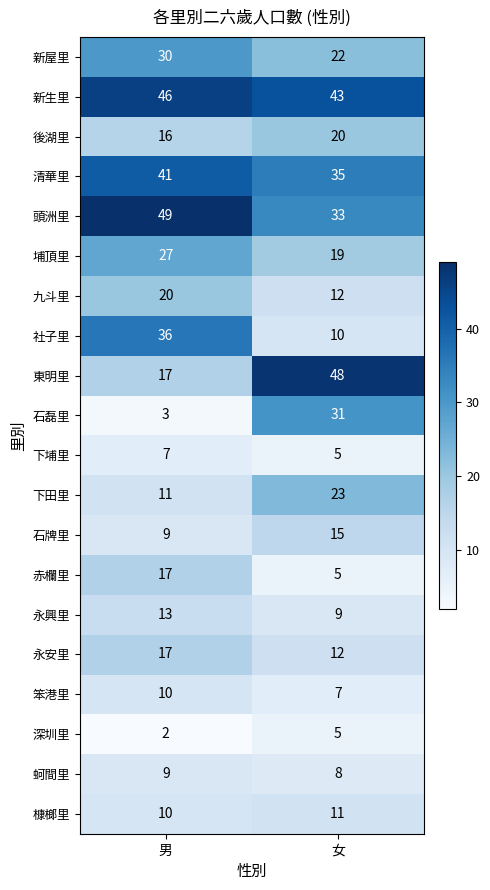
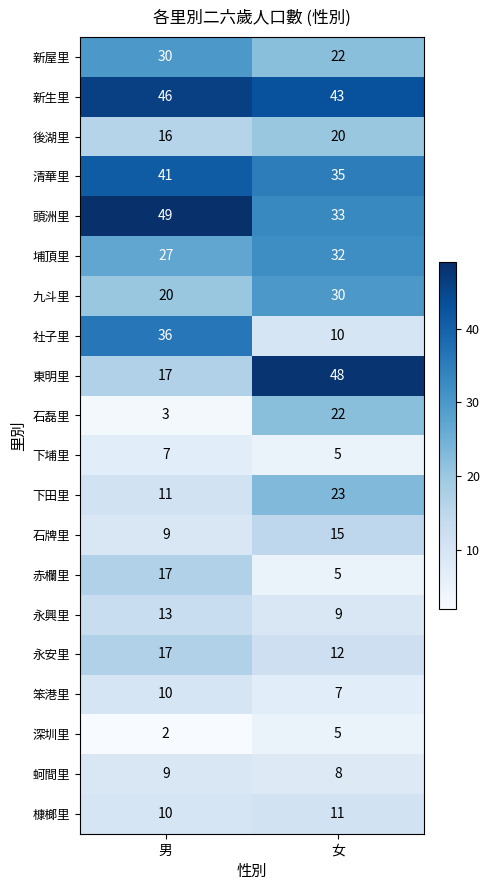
  {
    "新屋里": {
      "男": 30,
      "女": 22
    },
    "新生里": {
      "男": 46,
      "女": 43
    },
    "後湖里": {
      "男": 16,
      "女": 20
    },
    "清華里": {
      "男": 41,
      "女": 35
    },
    "頭洲里": {
      "男": 49,
      "女": 33
    },
    "埔頂里": {
      "男": 27,
-     "女": 19
+     "女": 32
    },
    "九斗里": {
      "男": 20,
-     "女": 12
+     "女": 30
    },
    "社子里": {
      "男": 36,
      "女": 10
    },
    "東明里": {
      "男": 17,
      "女": 48
    },
    "石磊里": {
      "男": 3,
-     "女": 31
+     "女": 22
    },
    "下埔里": {
      "男": 7,
      "女": 5
    },
    "下田里": {
      "男": 11,
      "女": 23
    },
    "石牌里": {
      "男": 9,
      "女": 15
    },
    "赤欄里": {
      "男": 17,
      "女": 5
    },
    "永興里": {
      "男": 13,
      "女": 9
    },
    "永安里": {
      "男": 17,
      "女": 12
    },
    "笨港里": {
      "男": 10,
      "女": 7
    },
    "深圳里": {
      "男": 2,
      "女": 5
    },
    "蚵間里": {
      "男": 9,
      "女": 8
    },
    "槺榔里": {
      "男": 10,
      "女": 11
    }
  }
